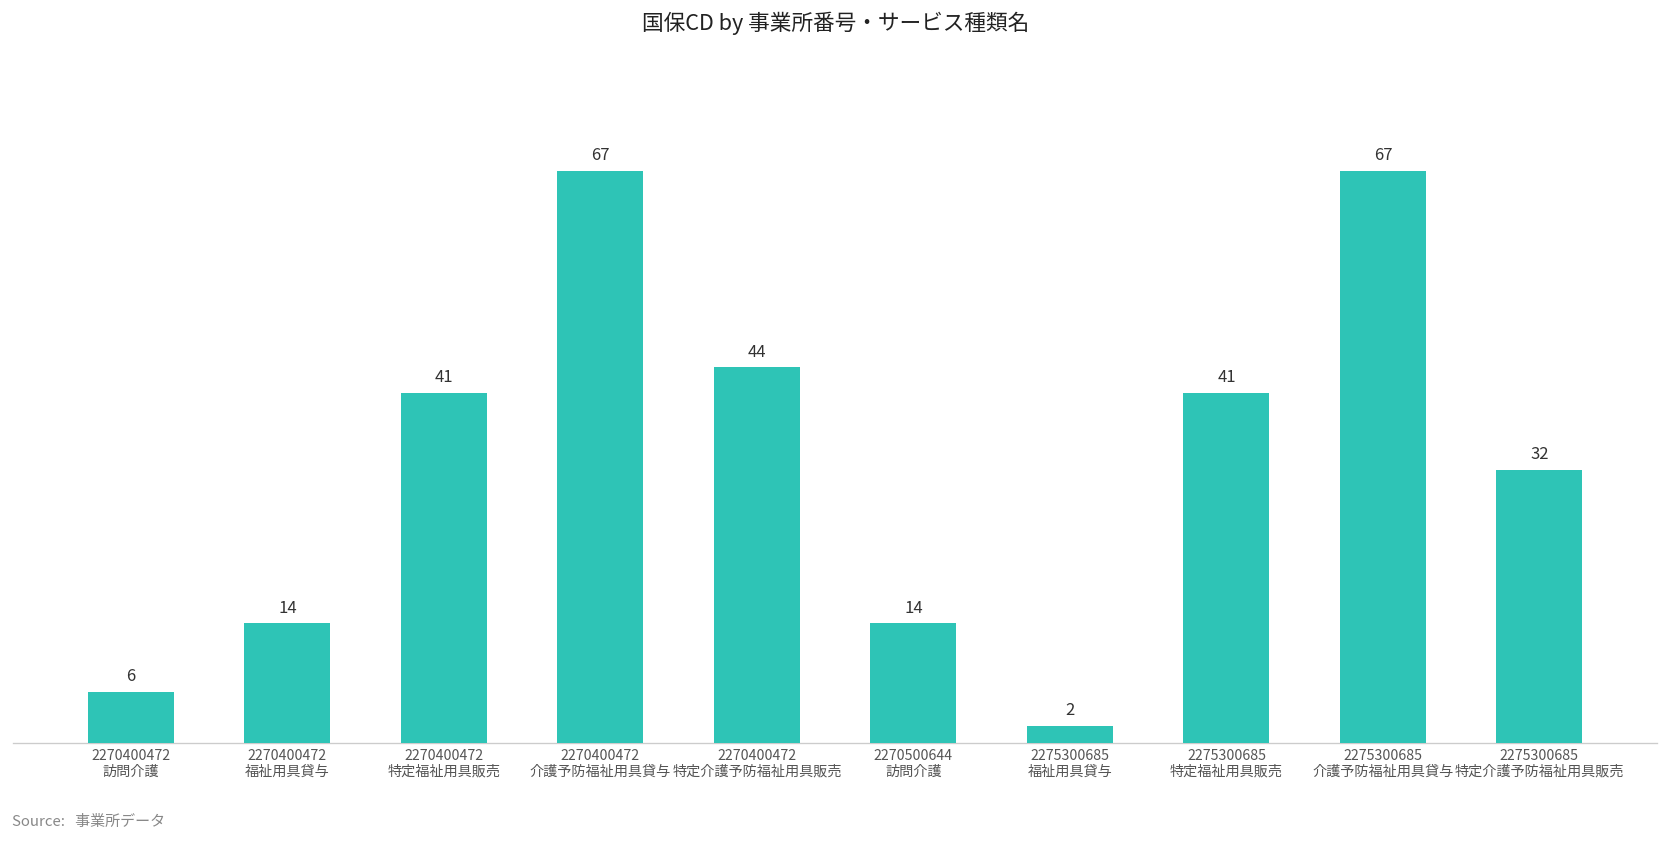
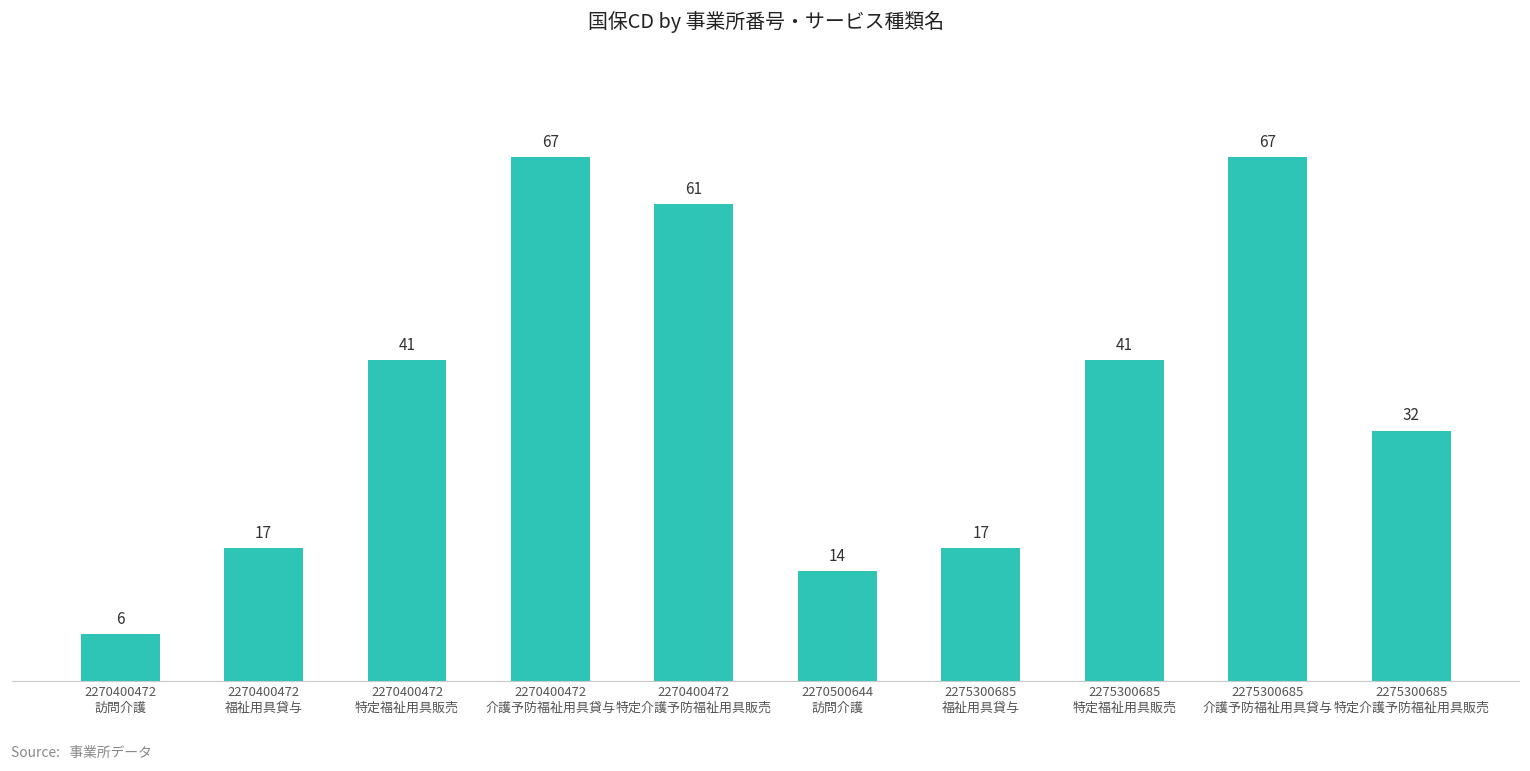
  {
    "2270400472 訪問介護": 6,
-   "2270400472 福祉用具貸与": 14,
+   "2270400472 福祉用具貸与": 17,
    "2270400472 特定福祉用具販売": 41,
    "2270400472 介護予防福祉用具貸与": 67,
-   "2270400472 特定介護予防福祉用具販売": 44,
+   "2270400472 特定介護予防福祉用具販売": 61,
    "2270500644 訪問介護": 14,
-   "2275300685 福祉用具貸与": 2,
+   "2275300685 福祉用具貸与": 17,
    "2275300685 特定福祉用具販売": 41,
    "2275300685 介護予防福祉用具貸与": 67,
    "2275300685 特定介護予防福祉用具販売": 32
  }
